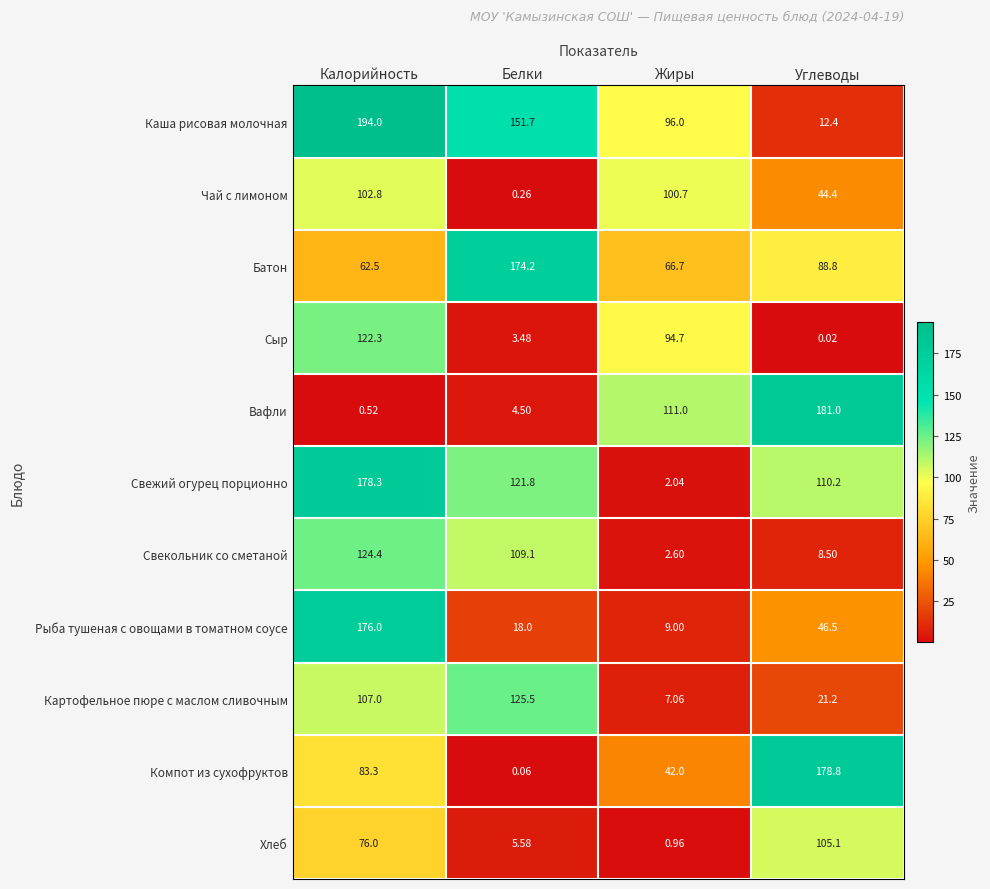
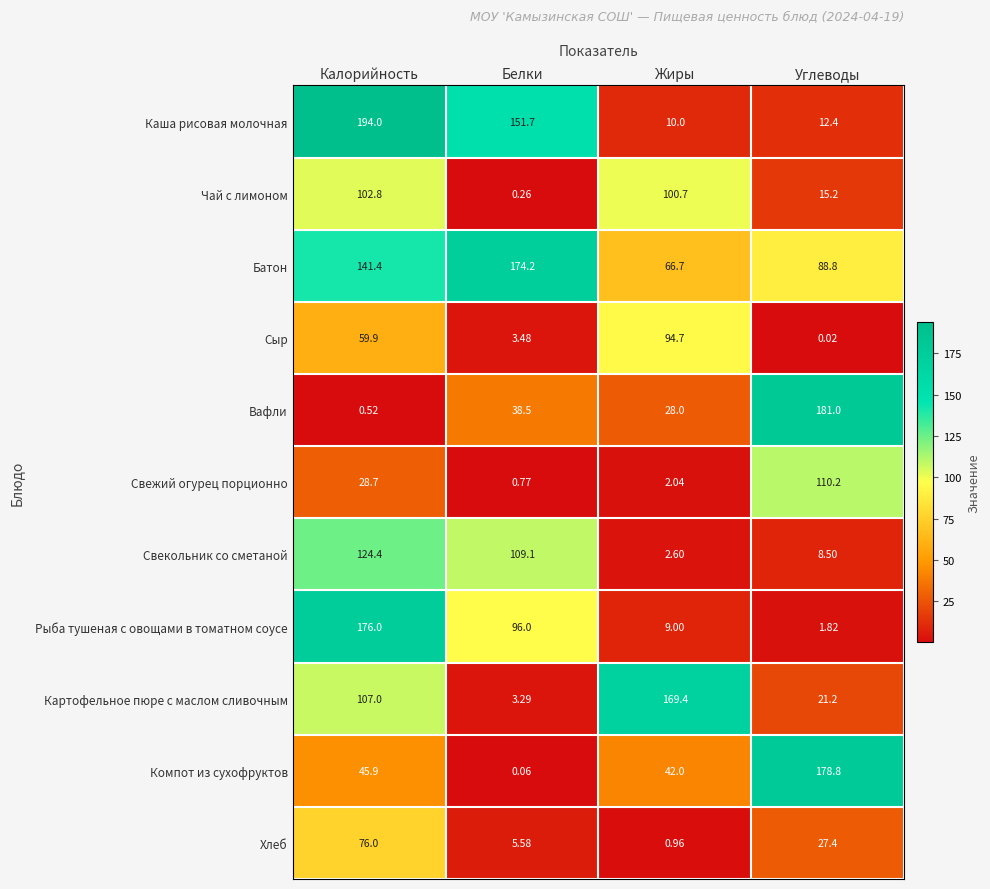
  {
    "Каша рисовая молочная": {
      "Калорийность": 194.0,
      "Белки": 151.7,
-     "Жиры": 96.0,
+     "Жиры": 10.0,
      "Углеводы": 12.4
    },
    "Чай с лимоном": {
      "Калорийность": 102.8,
      "Белки": 0.26,
      "Жиры": 100.7,
-     "Углеводы": 44.4
+     "Углеводы": 15.2
    },
    "Батон": {
-     "Калорийность": 62.5,
+     "Калорийность": 141.4,
      "Белки": 174.2,
      "Жиры": 66.7,
      "Углеводы": 88.8
    },
    "Сыр": {
-     "Калорийность": 122.3,
+     "Калорийность": 59.9,
      "Белки": 3.48,
      "Жиры": 94.7,
      "Углеводы": 0.02
    },
    "Вафли": {
      "Калорийность": 0.52,
-     "Белки": 4.50,
-     "Жиры": 111.0,
+     "Белки": 38.5,
+     "Жиры": 28.0,
      "Углеводы": 181.0
    },
    "Свежий огурец порционно": {
-     "Калорийность": 178.3,
-     "Белки": 121.8,
+     "Калорийность": 28.7,
+     "Белки": 0.77,
      "Жиры": 2.04,
      "Углеводы": 110.2
    },
    "Свекольник со сметаной": {
      "Калорийность": 124.4,
      "Белки": 109.1,
      "Жиры": 2.60,
      "Углеводы": 8.50
    },
    "Рыба тушеная с овощами в томатном соусе": {
      "Калорийность": 176.0,
-     "Белки": 18.0,
+     "Белки": 96.0,
      "Жиры": 9.00,
-     "Углеводы": 46.5
+     "Углеводы": 1.82
    },
    "Картофельное пюре с маслом сливочным": {
      "Калорийность": 107.0,
-     "Белки": 125.5,
-     "Жиры": 7.06,
+     "Белки": 3.29,
+     "Жиры": 169.4,
      "Углеводы": 21.2
    },
    "Компот из сухофруктов": {
-     "Калорийность": 83.3,
+     "Калорийность": 45.9,
      "Белки": 0.06,
      "Жиры": 42.0,
      "Углеводы": 178.8
    },
    "Хлеб": {
      "Калорийность": 76.0,
      "Белки": 5.58,
      "Жиры": 0.96,
-     "Углеводы": 105.1
+     "Углеводы": 27.4
    }
  }
